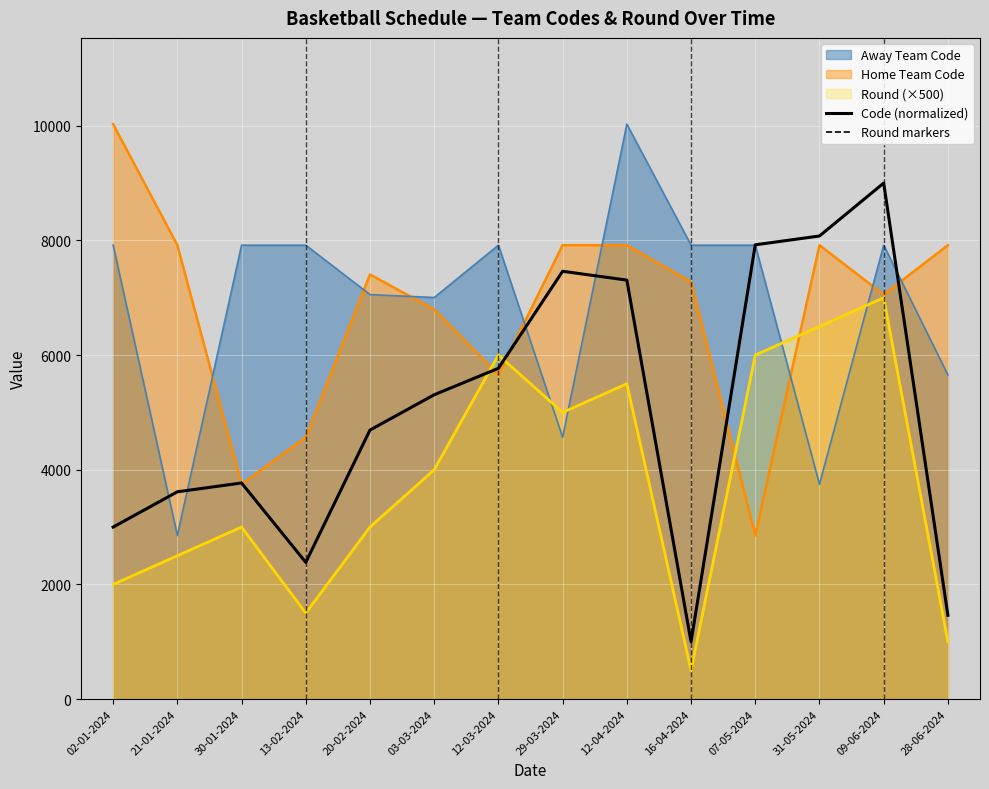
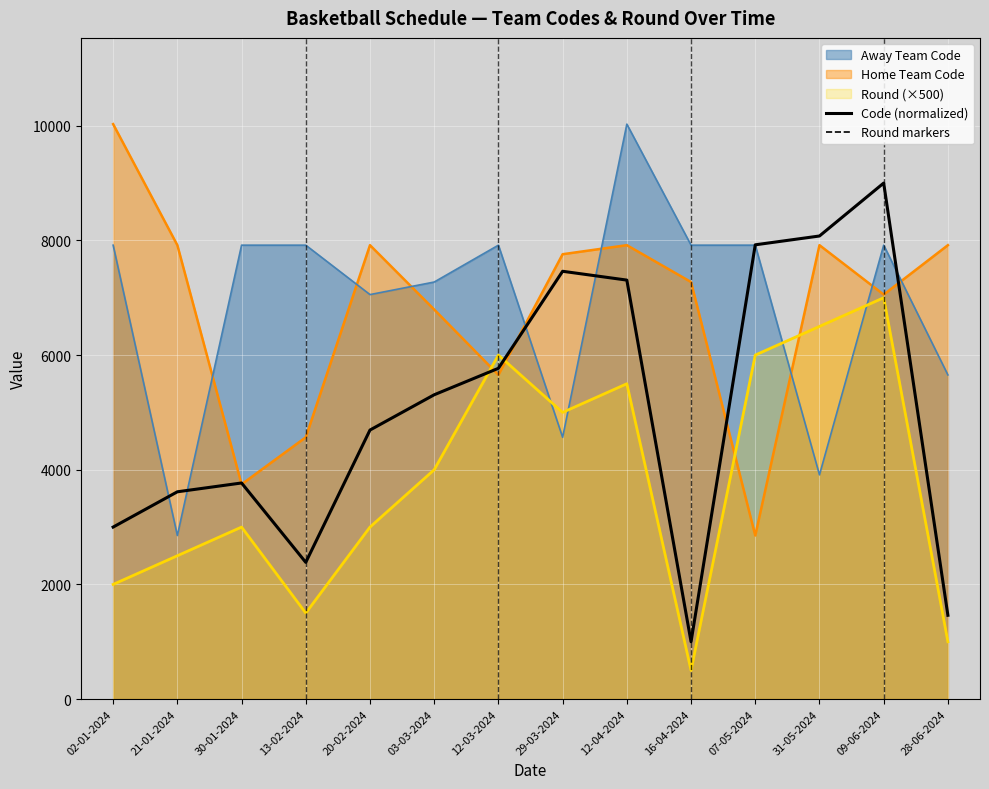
  {
    "Away Team Code": {
      "02-01-2024": 7900,
      "21-01-2024": 2900,
      "30-01-2024": 7900,
      "13-02-2024": 7900,
      "20-02-2024": 7100,
-     "03-03-2024": 7000,
+     "03-03-2024": 7300,
      "12-03-2024": 7900,
      "29-03-2024": 4600,
      "12-04-2024": 10000,
      "16-04-2024": 7900,
-     "31-05-2024": 3700,
+     "31-05-2024": 3900,
      "09-06-2024": 7900,
      "28-06-2024": 5700
    },
    "Home Team Code": {
      "02-01-2024": 10000,
      "21-01-2024": 7900,
      "13-02-2024": 4600,
-     "20-02-2024": 7400,
+     "20-02-2024": 7900,
      "03-03-2024": 6800,
      "12-03-2024": 5700,
-     "29-03-2024": 7900,
+     "29-03-2024": 7800,
      "12-04-2024": 7900,
      "16-04-2024": 7300,
      "07-05-2024": 2900,
      "31-05-2024": 7900,
      "09-06-2024": 7100,
      "28-06-2024": 7900
    },
    "Round (×500)": {
      "02-01-2024": 2000,
      "21-01-2024": 2500,
      "30-01-2024": 3000,
      "13-02-2024": 1500,
      "20-02-2024": 3000,
      "03-03-2024": 4000,
      "12-03-2024": 6000,
      "29-03-2024": 5000,
      "12-04-2024": 5500,
      "16-04-2024": 500,
      "07-05-2024": 6000,
      "31-05-2024": 6500,
      "09-06-2024": 7000,
      "28-06-2024": 1000
    },
    "Code (normalized)": {
      "02-01-2024": 3000,
      "21-01-2024": 3600,
      "13-02-2024": 2400,
      "20-02-2024": 4700,
      "03-03-2024": 5300,
      "12-03-2024": 5800,
      "29-03-2024": 7500,
      "12-04-2024": 7300,
      "16-04-2024": 1000,
      "31-05-2024": 8100,
      "09-06-2024": 9000,
      "28-06-2024": 1500
    }
  }
